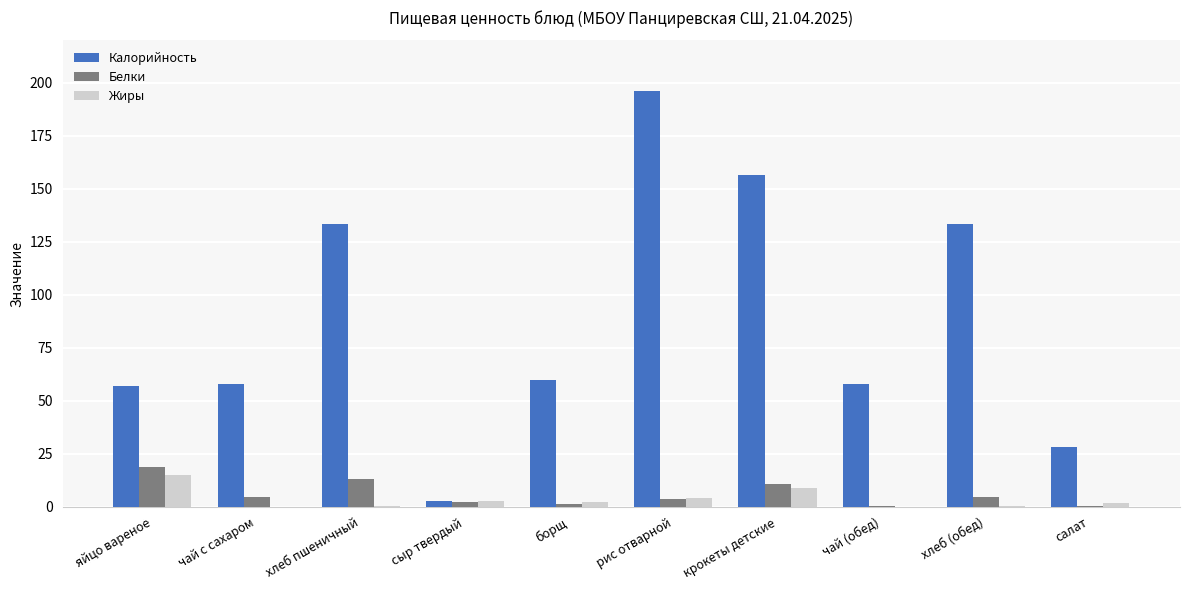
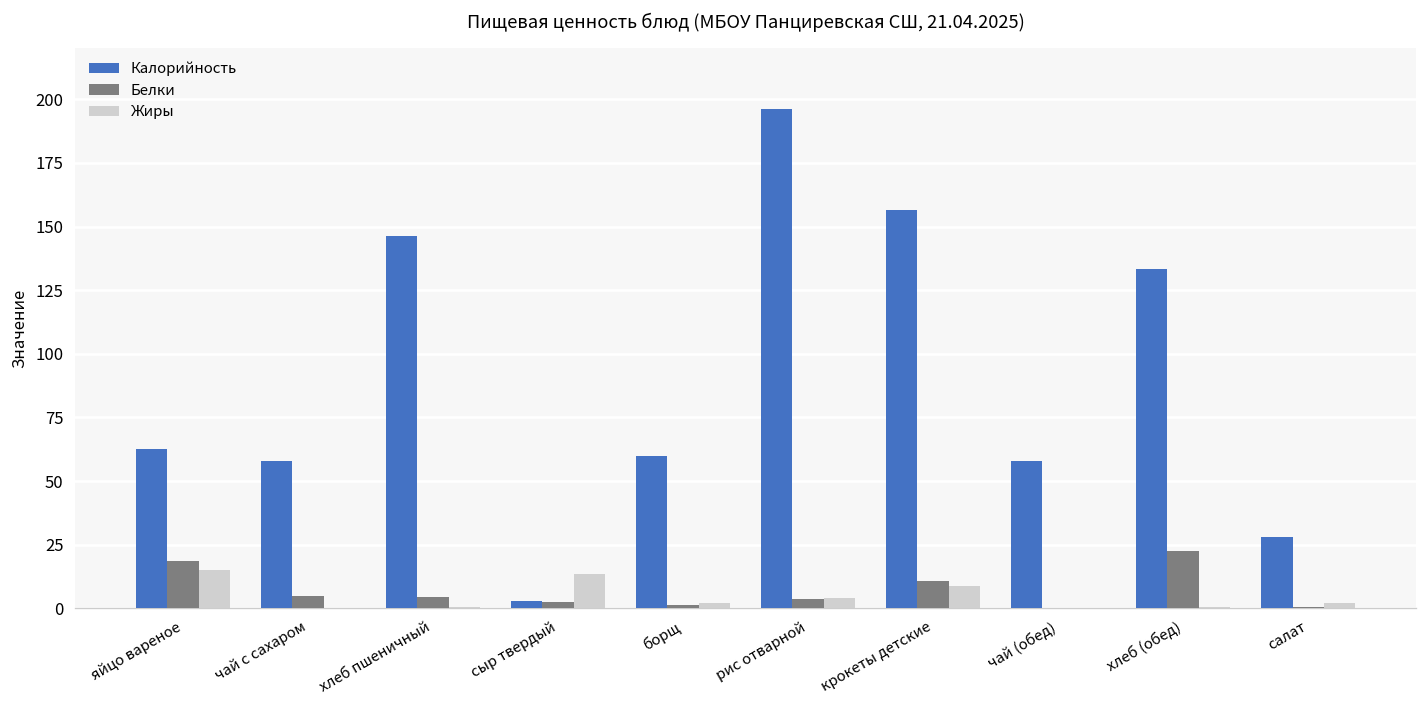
  {
    "Калорийность": {
-     "яйцо вареное": 57,
+     "яйцо вареное": 63,
      "чай с сахаром": 58,
-     "хлеб пшеничный": 133,
+     "хлеб пшеничный": 146,
      "сыр твердый": 3,
      "борщ": 60,
      "рис отварной": 196,
      "крокеты детские": 157,
      "чай (обед)": 58,
      "хлеб (обед)": 133,
      "салат": 28
    },
    "Белки": {
      "яйцо вареное": 19,
      "чай с сахаром": 5,
-     "хлеб пшеничный": 13,
+     "хлеб пшеничный": 5,
      "сыр твердый": 2,
      "борщ": 1,
      "рис отварной": 4,
      "крокеты детские": 11,
-     "хлеб (обед)": 5
+     "хлеб (обед)": 22
    },
    "Жиры": {
      "яйцо вареное": 15,
-     "сыр твердый": 3,
+     "сыр твердый": 14,
      "борщ": 2,
      "рис отварной": 4,
      "крокеты детские": 9,
      "салат": 2
    }
  }
